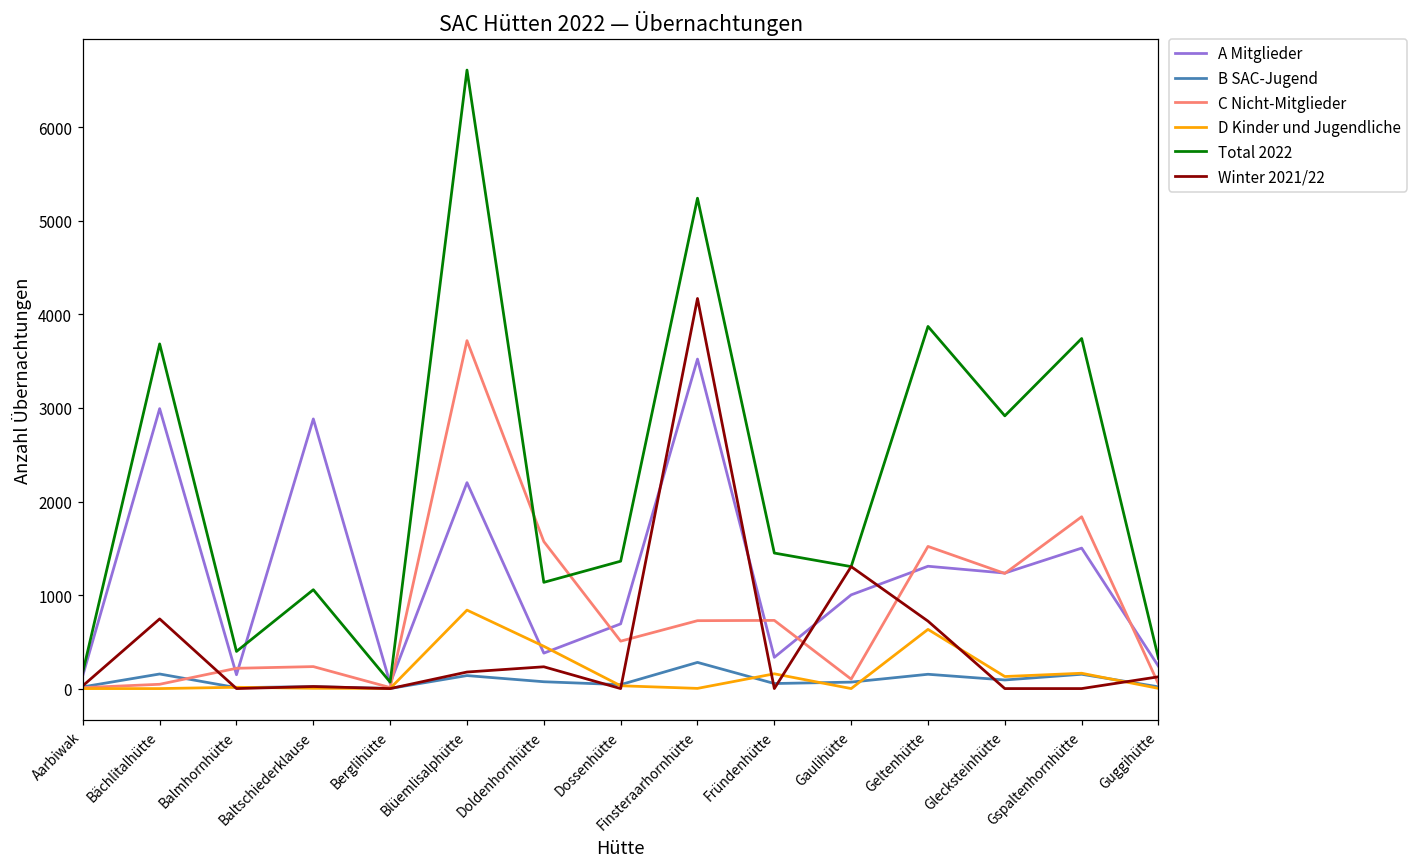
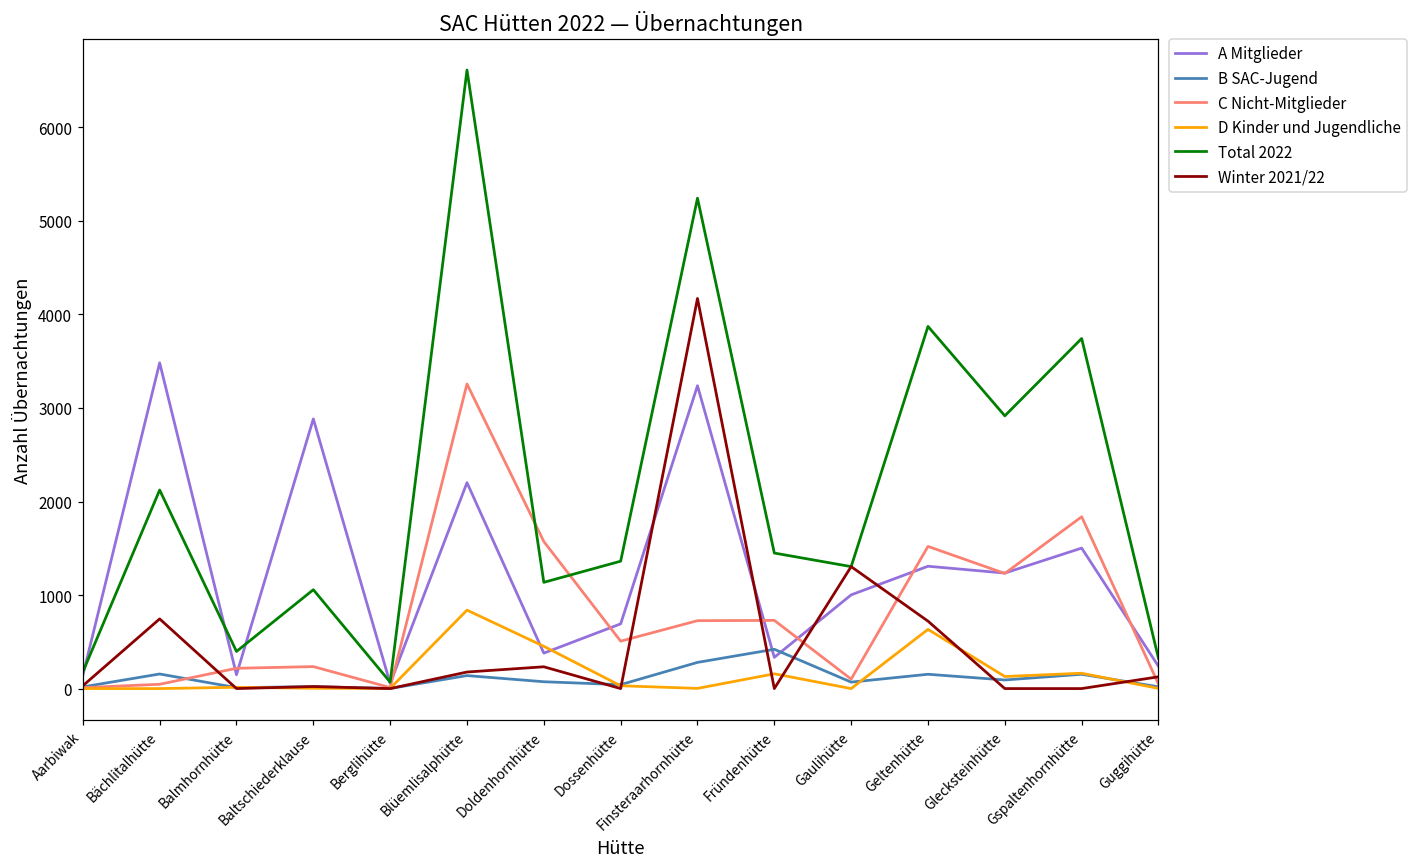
  {
    "A Mitglieder": {
      "Aarbiwak": 100,
-     "Bächlitalhütte": 3000,
+     "Bächlitalhütte": 3500,
      "Balmhornhütte": 100,
      "Baltschiederklause": 2900,
      "Blüemlisalphütte": 2200,
      "Doldenhornhütte": 400,
      "Dossenhütte": 700,
-     "Finsteraarhornhütte": 3500,
+     "Finsteraarhornhütte": 3200,
      "Fründenhütte": 300,
      "Gaulihütte": 1000,
      "Geltenhütte": 1300,
      "Gspaltenhornhütte": 1500,
      "Guggihütte": 200
    },
    "B SAC-Jugend": {
      "Bächlitalhütte": 200,
      "Blüemlisalphütte": 100,
      "Doldenhornhütte": 100,
      "Finsteraarhornhütte": 300,
-     "Fründenhütte": 100,
+     "Fründenhütte": 400,
      "Gaulihütte": 100,
      "Geltenhütte": 200,
      "Glecksteinhütte": 100
    },
    "C Nicht-Mitglieder": {
      "Bächlitalhütte": 0,
      "Balmhornhütte": 200,
      "Baltschiederklause": 200,
-     "Blüemlisalphütte": 3700,
+     "Blüemlisalphütte": 3300,
      "Doldenhornhütte": 1600,
      "Dossenhütte": 500,
      "Finsteraarhornhütte": 700,
      "Fründenhütte": 700,
      "Gaulihütte": 100,
      "Geltenhütte": 1500,
      "Gspaltenhornhütte": 1800
    },
    "D Kinder und Jugendliche": {
      "Bächlitalhütte": 0,
      "Blüemlisalphütte": 800,
      "Doldenhornhütte": 500,
      "Finsteraarhornhütte": 0,
      "Fründenhütte": 200,
      "Gaulihütte": 0,
      "Geltenhütte": 600,
      "Glecksteinhütte": 100
    },
    "Total 2022": {
      "Aarbiwak": 200,
-     "Bächlitalhütte": 3700,
+     "Bächlitalhütte": 2100,
      "Balmhornhütte": 400,
      "Baltschiederklause": 1100,
      "Blüemlisalphütte": 6600,
      "Doldenhornhütte": 1100,
      "Dossenhütte": 1400,
      "Finsteraarhornhütte": 5200,
      "Fründenhütte": 1400,
      "Geltenhütte": 3900,
      "Glecksteinhütte": 2900,
      "Gspaltenhornhütte": 3700,
      "Guggihütte": 300
    },
    "Winter 2021/22": {
      "Bächlitalhütte": 700,
      "Blüemlisalphütte": 200,
      "Doldenhornhütte": 200,
      "Dossenhütte": 0,
      "Finsteraarhornhütte": 4200,
      "Fründenhütte": 0,
      "Geltenhütte": 700,
      "Glecksteinhütte": 0,
      "Gspaltenhornhütte": 0,
      "Guggihütte": 100
    }
  }
